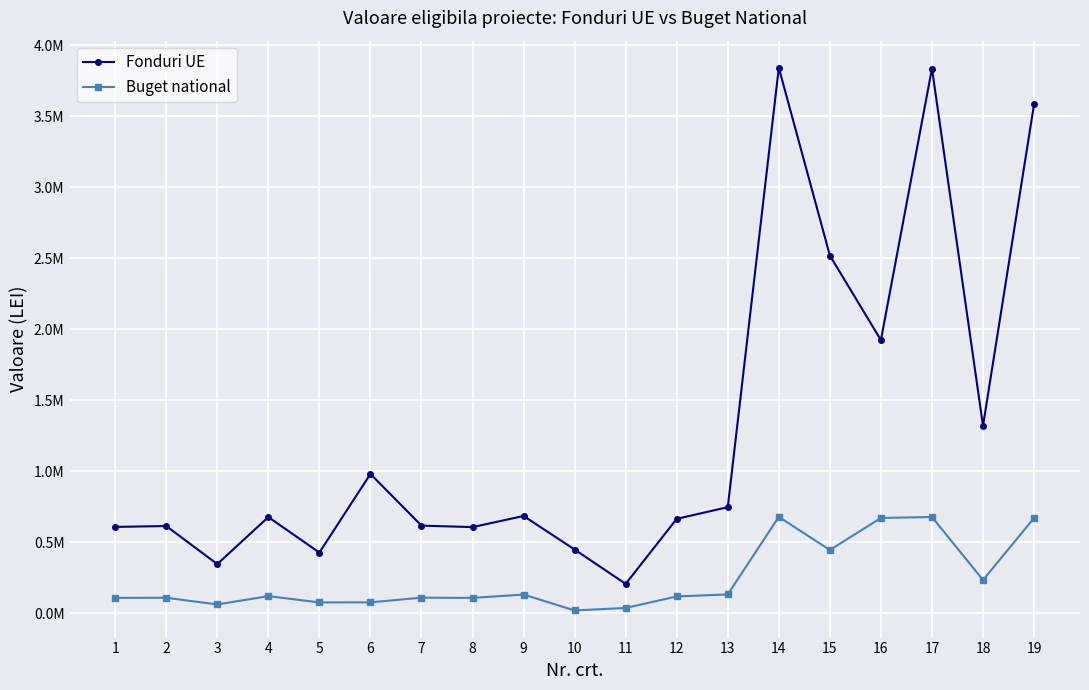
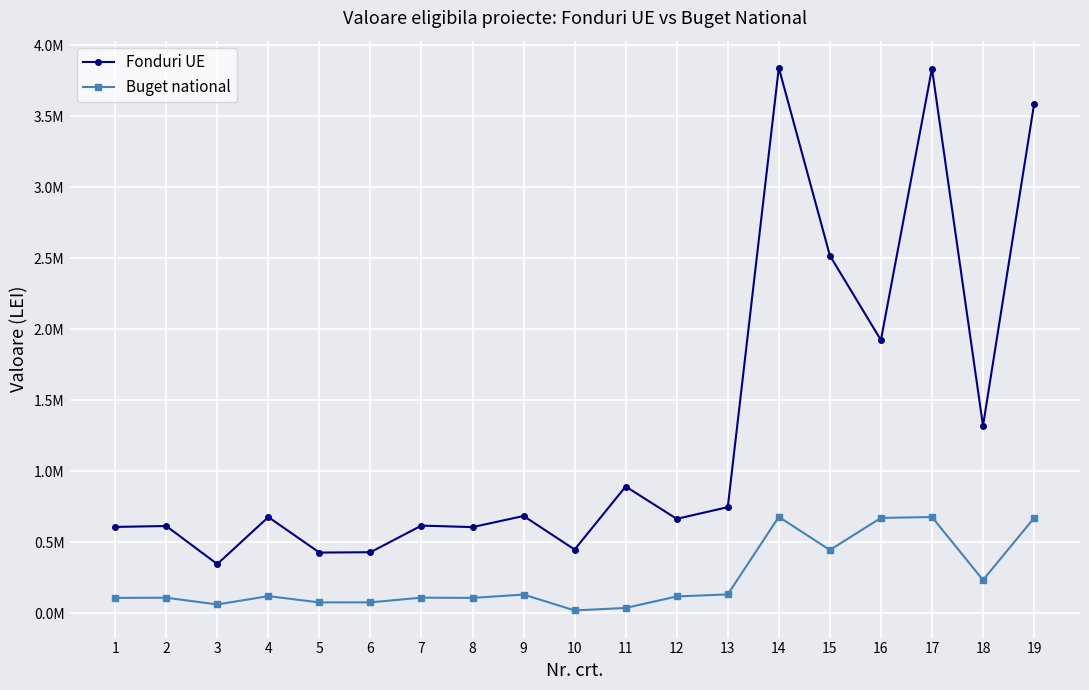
  {
    "Fonduri UE": {
      "1": 610000,
      "2": 610000,
      "3": 350000,
      "4": 680000,
      "5": 430000,
-     "6": 980000,
+     "6": 430000,
      "7": 620000,
      "8": 610000,
      "9": 680000,
      "10": 450000,
-     "11": 210000,
+     "11": 890000,
      "12": 660000,
      "13": 750000,
      "14": 3840000,
      "15": 2520000,
      "16": 1920000,
      "17": 3830000,
      "18": 1320000,
      "19": 3580000
    },
    "Buget national": {
      "1": 110000,
      "2": 110000,
      "3": 60000,
      "4": 120000,
      "5": 80000,
      "6": 80000,
      "7": 110000,
      "8": 110000,
      "9": 130000,
      "10": 20000,
      "11": 40000,
      "12": 120000,
      "13": 130000,
      "14": 680000,
      "15": 440000,
      "16": 670000,
      "17": 680000,
      "18": 230000,
      "19": 670000
    }
  }
